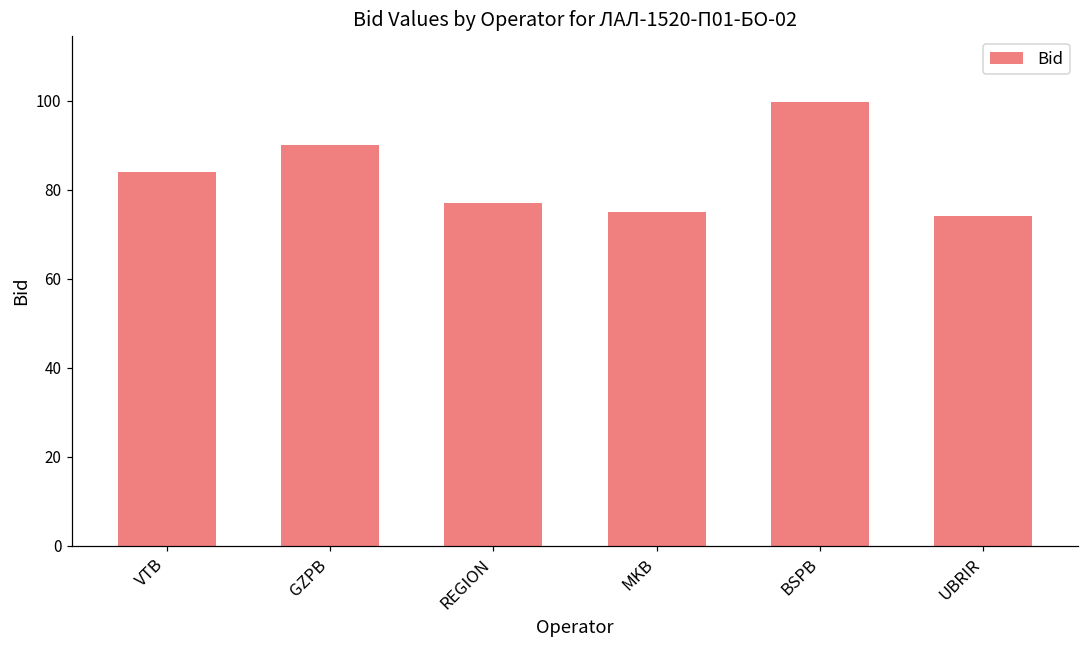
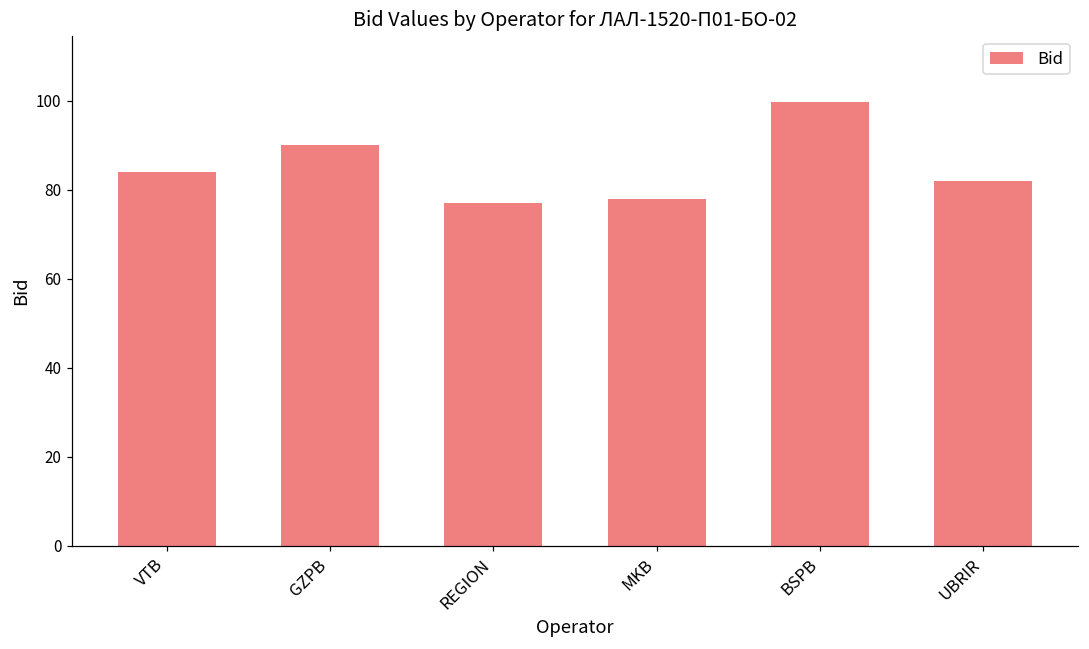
  {
    "VTB": 84,
    "GZPB": 90,
    "REGION": 77,
-   "MKB": 75,
+   "MKB": 78,
    "BSPB": 100,
-   "UBRIR": 74
+   "UBRIR": 82
  }
